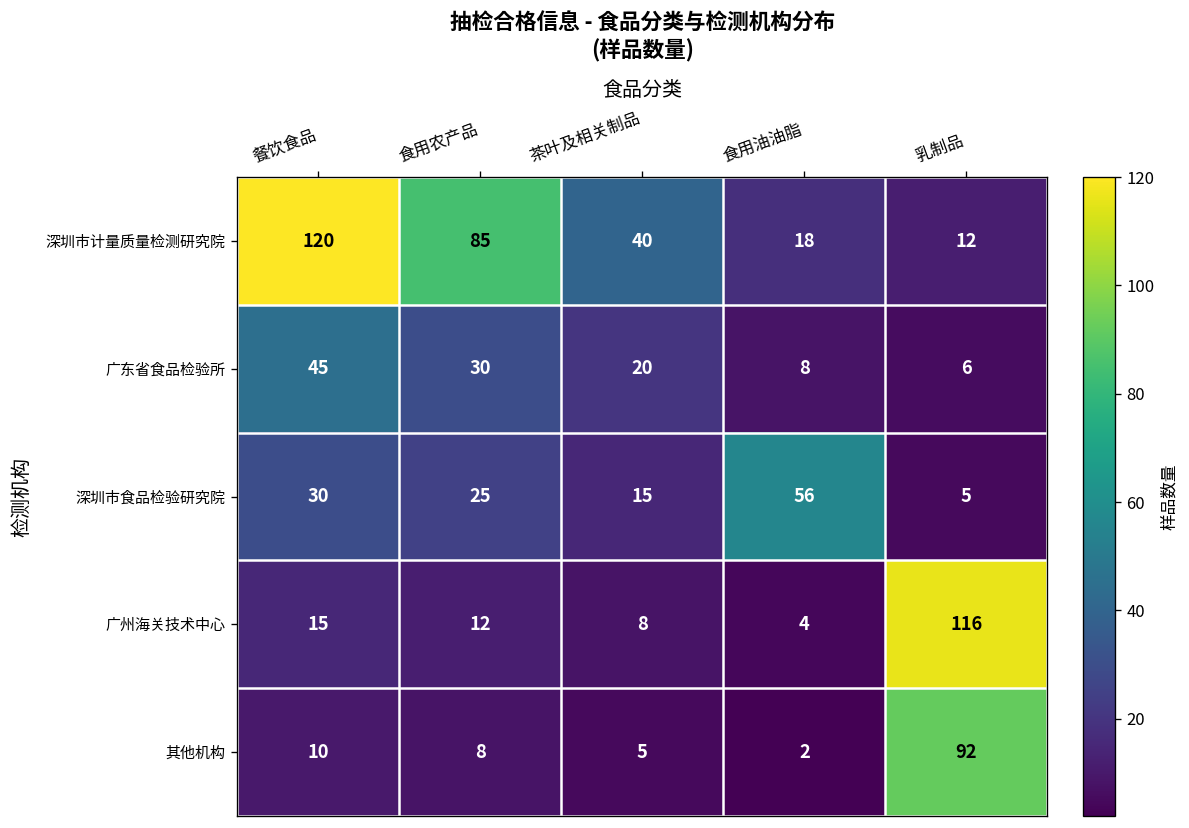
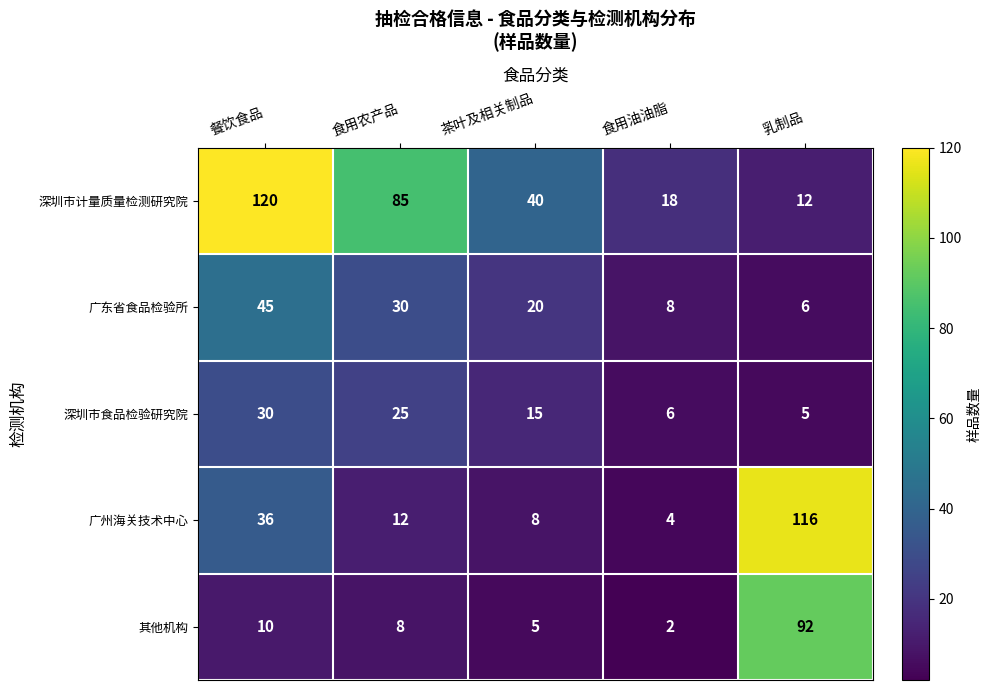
  {
    "深圳市计量质量检测研究院": {
      "餐饮食品": 120,
      "食用农产品": 85,
      "茶叶及相关制品": 40,
      "食用油油脂": 18,
      "乳制品": 12
    },
    "广东省食品检验所": {
      "餐饮食品": 45,
      "食用农产品": 30,
      "茶叶及相关制品": 20,
      "食用油油脂": 8,
      "乳制品": 6
    },
    "深圳市食品检验研究院": {
      "餐饮食品": 30,
      "食用农产品": 25,
      "茶叶及相关制品": 15,
-     "食用油油脂": 56,
+     "食用油油脂": 6,
      "乳制品": 5
    },
    "广州海关技术中心": {
-     "餐饮食品": 15,
+     "餐饮食品": 36,
      "食用农产品": 12,
      "茶叶及相关制品": 8,
      "食用油油脂": 4,
      "乳制品": 116
    },
    "其他机构": {
      "餐饮食品": 10,
      "食用农产品": 8,
      "茶叶及相关制品": 5,
      "食用油油脂": 2,
      "乳制品": 92
    }
  }
